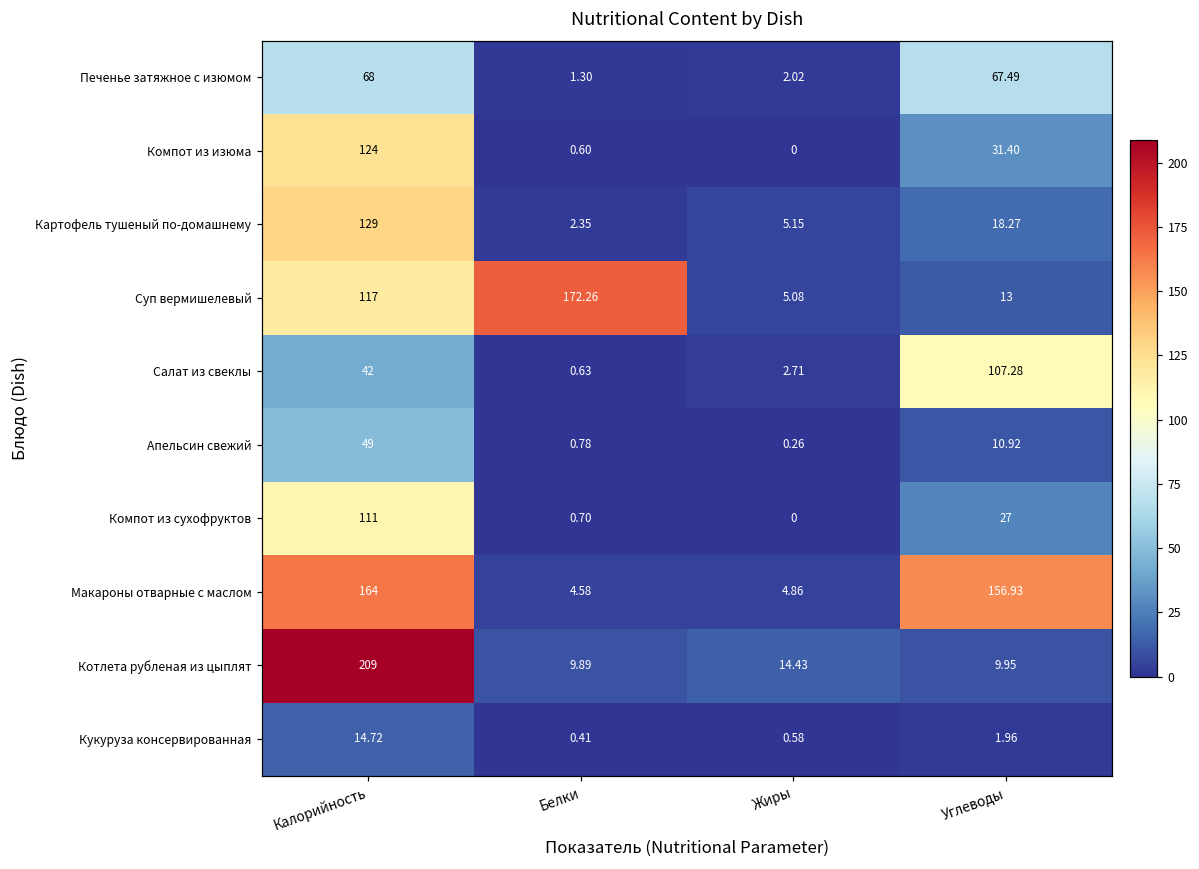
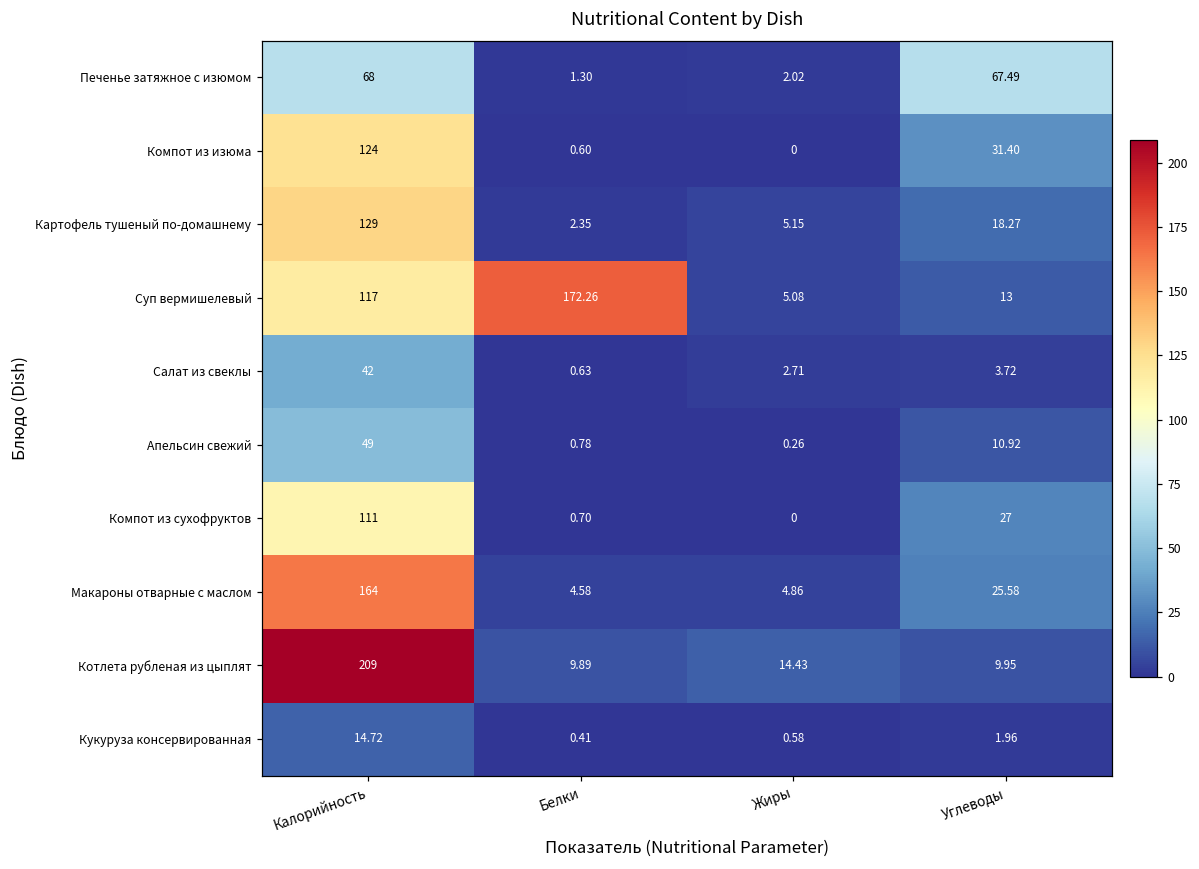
  {
    "Печенье затяжное с изюмом": {
      "Калорийность": 68,
      "Белки": 1.30,
      "Жиры": 2.02,
      "Углеводы": 67.49
    },
    "Компот из изюма": {
      "Калорийность": 124,
      "Белки": 0.60,
      "Жиры": 0,
      "Углеводы": 31.40
    },
    "Картофель тушеный по-домашнему": {
      "Калорийность": 129,
      "Белки": 2.35,
      "Жиры": 5.15,
      "Углеводы": 18.27
    },
    "Суп вермишелевый": {
      "Калорийность": 117,
      "Белки": 172.26,
      "Жиры": 5.08,
      "Углеводы": 13
    },
    "Салат из свеклы": {
      "Калорийность": 42,
      "Белки": 0.63,
      "Жиры": 2.71,
-     "Углеводы": 107.28
+     "Углеводы": 3.72
    },
    "Апельсин свежий": {
      "Калорийность": 49,
      "Белки": 0.78,
      "Жиры": 0.26,
      "Углеводы": 10.92
    },
    "Компот из сухофруктов": {
      "Калорийность": 111,
      "Белки": 0.70,
      "Жиры": 0,
      "Углеводы": 27
    },
    "Макароны отварные с маслом": {
      "Калорийность": 164,
      "Белки": 4.58,
      "Жиры": 4.86,
-     "Углеводы": 156.93
+     "Углеводы": 25.58
    },
    "Котлета рубленая из цыплят": {
      "Калорийность": 209,
      "Белки": 9.89,
      "Жиры": 14.43,
      "Углеводы": 9.95
    },
    "Кукуруза консервированная": {
      "Калорийность": 14.72,
      "Белки": 0.41,
      "Жиры": 0.58,
      "Углеводы": 1.96
    }
  }
